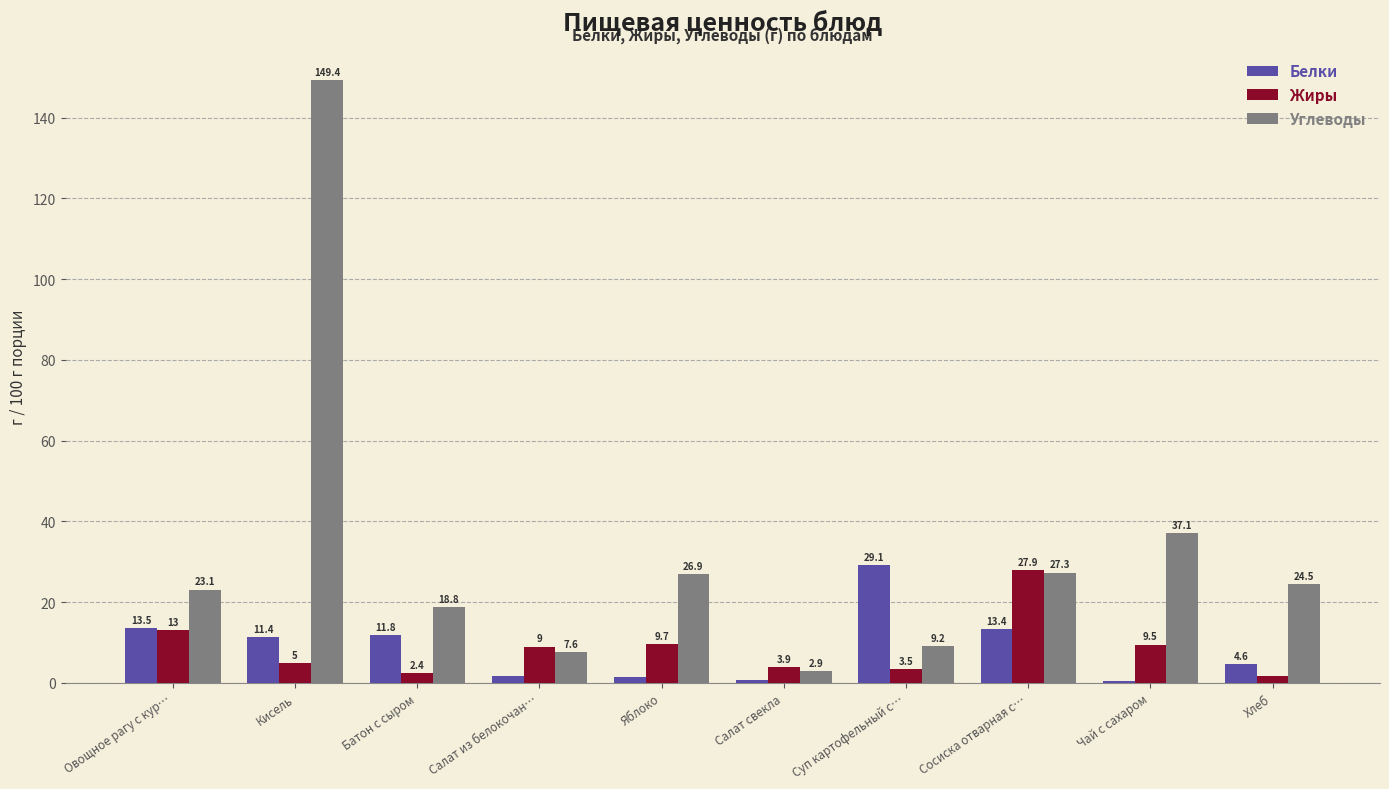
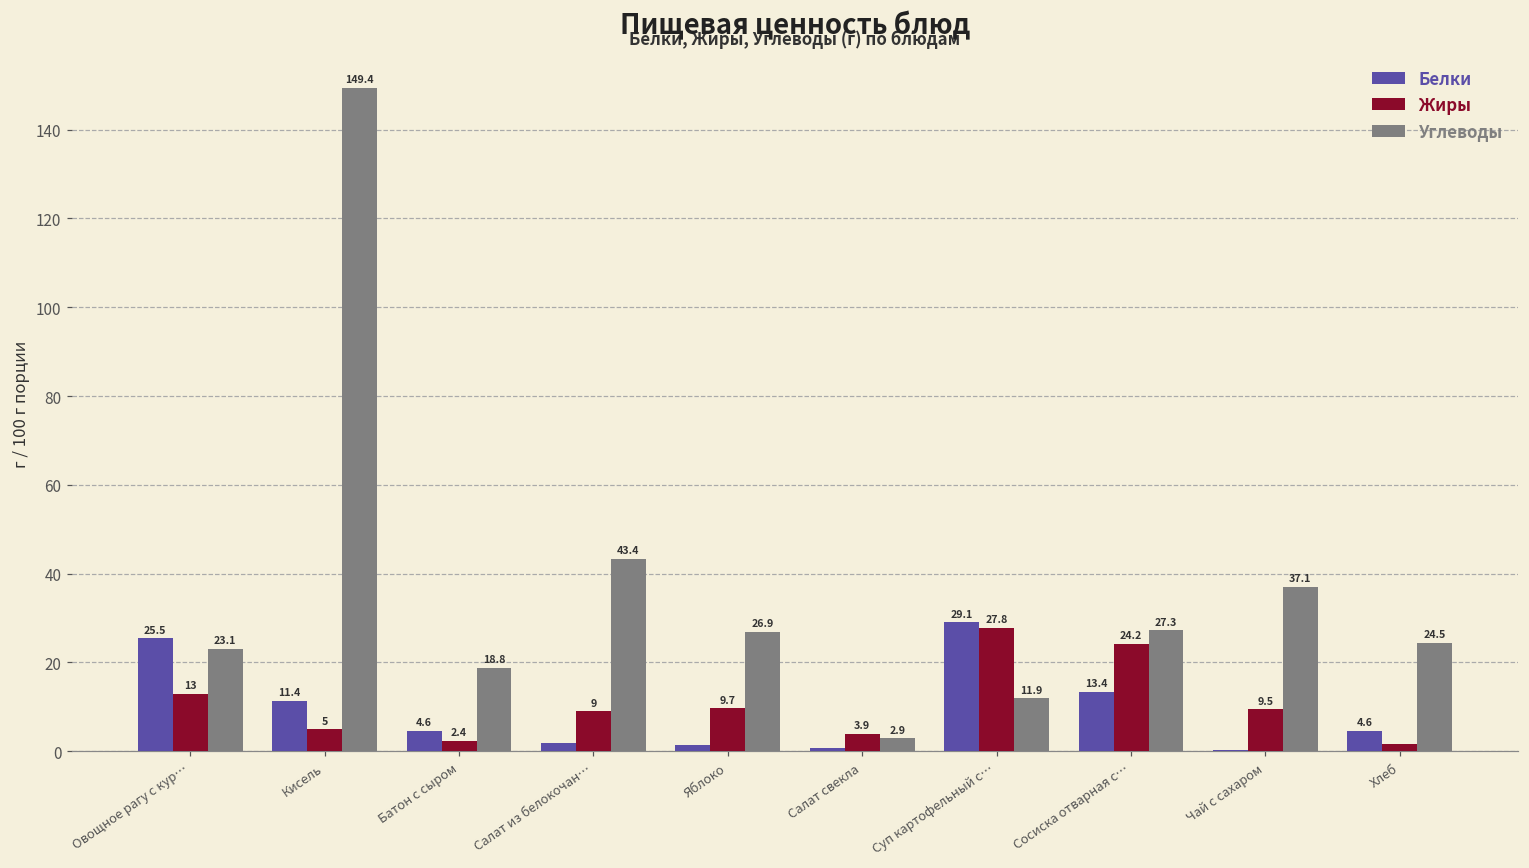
  {
    "Белки": {
-     "Овощное рагу с кур…": 13.5,
+     "Овощное рагу с кур…": 25.5,
      "Кисель": 11.4,
-     "Батон с сыром": 11.8,
+     "Батон с сыром": 4.6,
      "Суп картофельный с…": 29.1,
      "Сосиска отварная с…": 13.4,
      "Хлеб": 4.6
    },
    "Жиры": {
      "Овощное рагу с кур…": 13,
      "Кисель": 5,
      "Батон с сыром": 2.4,
      "Салат из белокочан…": 9,
      "Яблоко": 9.7,
      "Салат свекла": 3.9,
-     "Суп картофельный с…": 3.5,
-     "Сосиска отварная с…": 27.9,
+     "Суп картофельный с…": 27.8,
+     "Сосиска отварная с…": 24.2,
      "Чай с сахаром": 9.5
    },
    "Углеводы": {
      "Овощное рагу с кур…": 23.1,
      "Кисель": 149.4,
      "Батон с сыром": 18.8,
-     "Салат из белокочан…": 7.6,
+     "Салат из белокочан…": 43.4,
      "Яблоко": 26.9,
      "Салат свекла": 2.9,
-     "Суп картофельный с…": 9.2,
+     "Суп картофельный с…": 11.9,
      "Сосиска отварная с…": 27.3,
      "Чай с сахаром": 37.1,
      "Хлеб": 24.5
    }
  }
